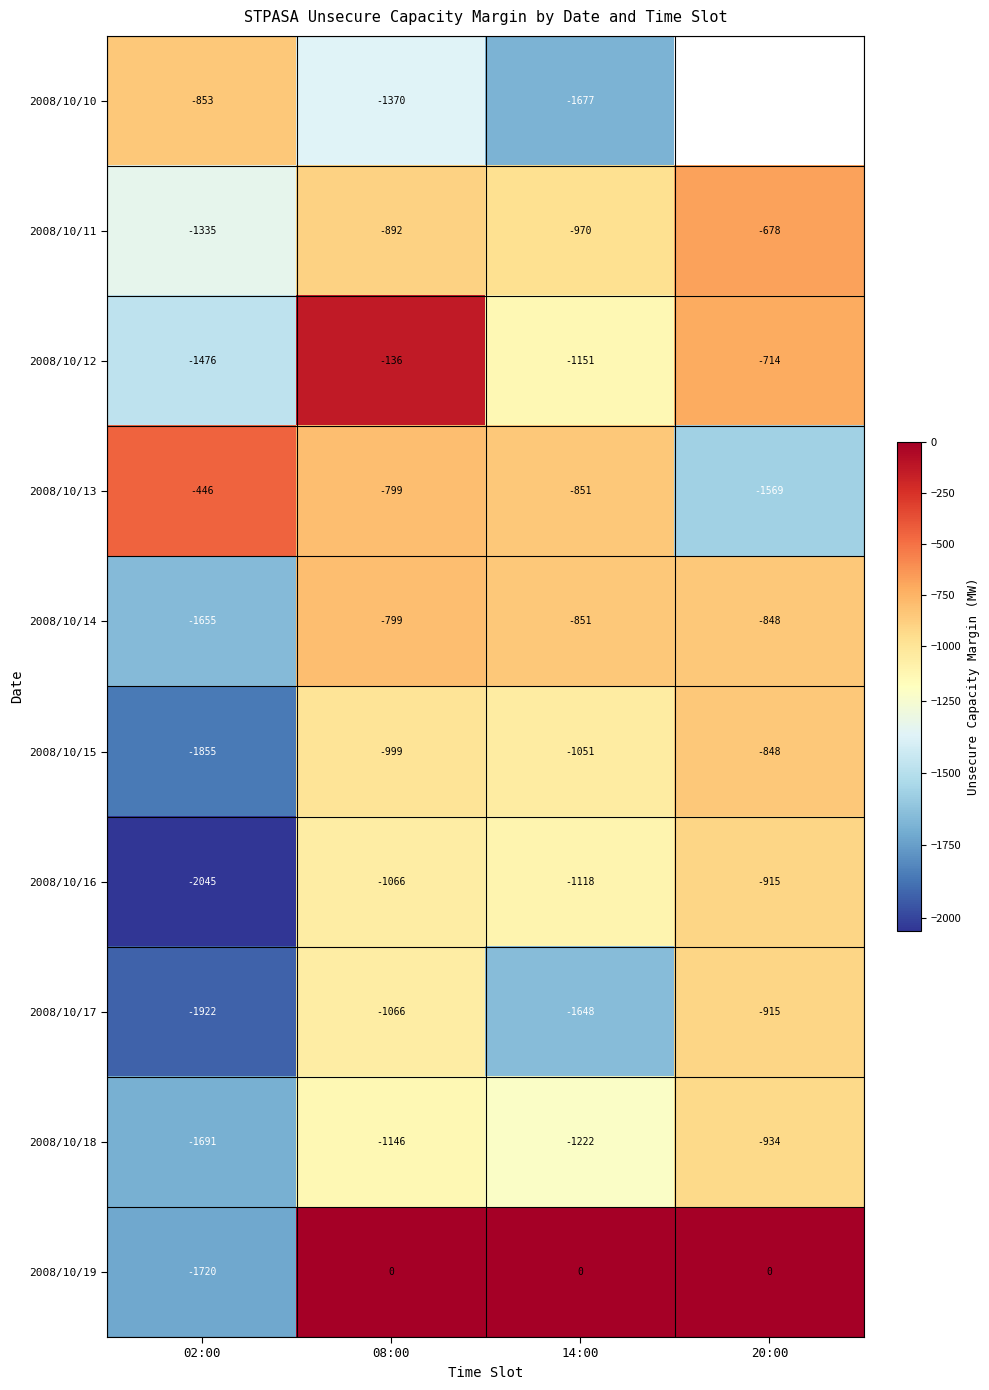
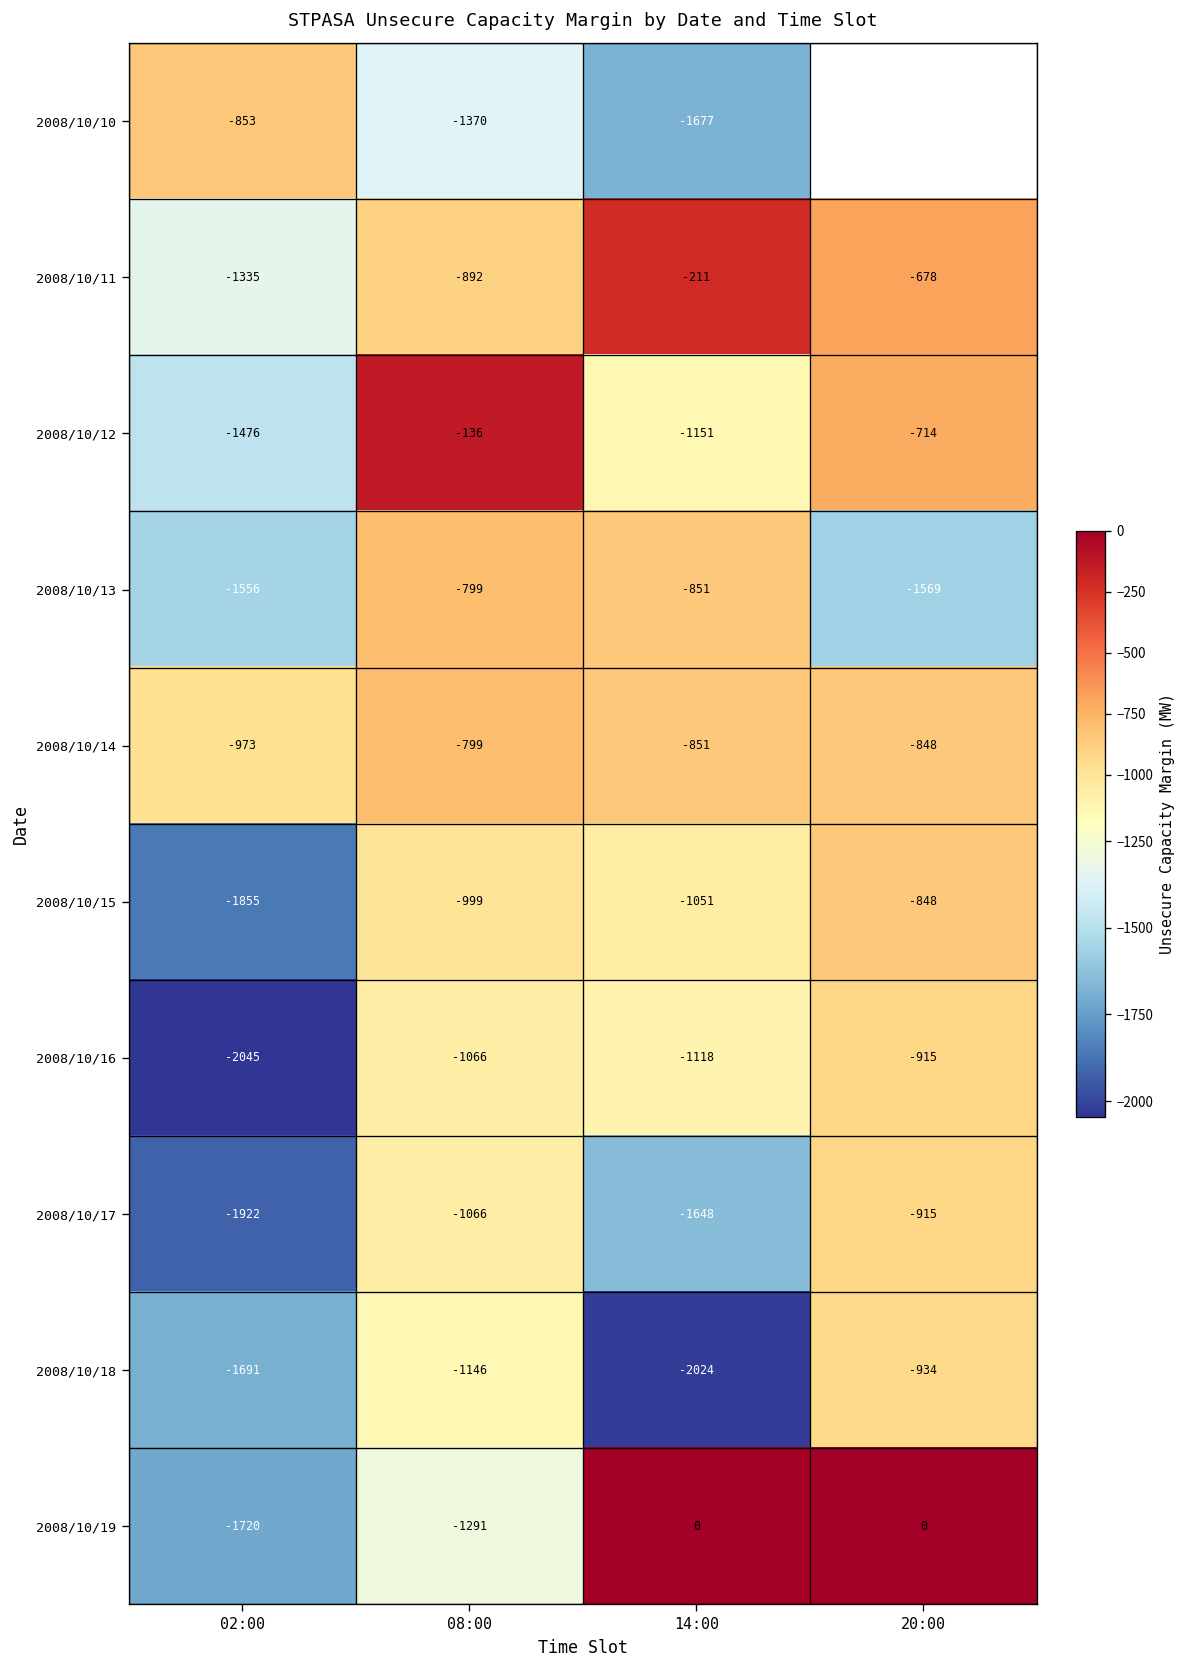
  {
    "2008/10/10": {
      "02:00": -853,
      "08:00": -1370,
      "14:00": -1677
    },
    "2008/10/11": {
      "02:00": -1335,
      "08:00": -892,
-     "14:00": -970,
+     "14:00": -211,
      "20:00": -678
    },
    "2008/10/12": {
      "02:00": -1476,
      "08:00": -136,
      "14:00": -1151,
      "20:00": -714
    },
    "2008/10/13": {
-     "02:00": -446,
+     "02:00": -1556,
      "08:00": -799,
      "14:00": -851,
      "20:00": -1569
    },
    "2008/10/14": {
-     "02:00": -1655,
+     "02:00": -973,
      "08:00": -799,
      "14:00": -851,
      "20:00": -848
    },
    "2008/10/15": {
      "02:00": -1855,
      "08:00": -999,
      "14:00": -1051,
      "20:00": -848
    },
    "2008/10/16": {
      "02:00": -2045,
      "08:00": -1066,
      "14:00": -1118,
      "20:00": -915
    },
    "2008/10/17": {
      "02:00": -1922,
      "08:00": -1066,
      "14:00": -1648,
      "20:00": -915
    },
    "2008/10/18": {
      "02:00": -1691,
      "08:00": -1146,
-     "14:00": -1222,
+     "14:00": -2024,
      "20:00": -934
    },
    "2008/10/19": {
      "02:00": -1720,
-     "08:00": 0,
+     "08:00": -1291,
      "14:00": 0,
      "20:00": 0
    }
  }
